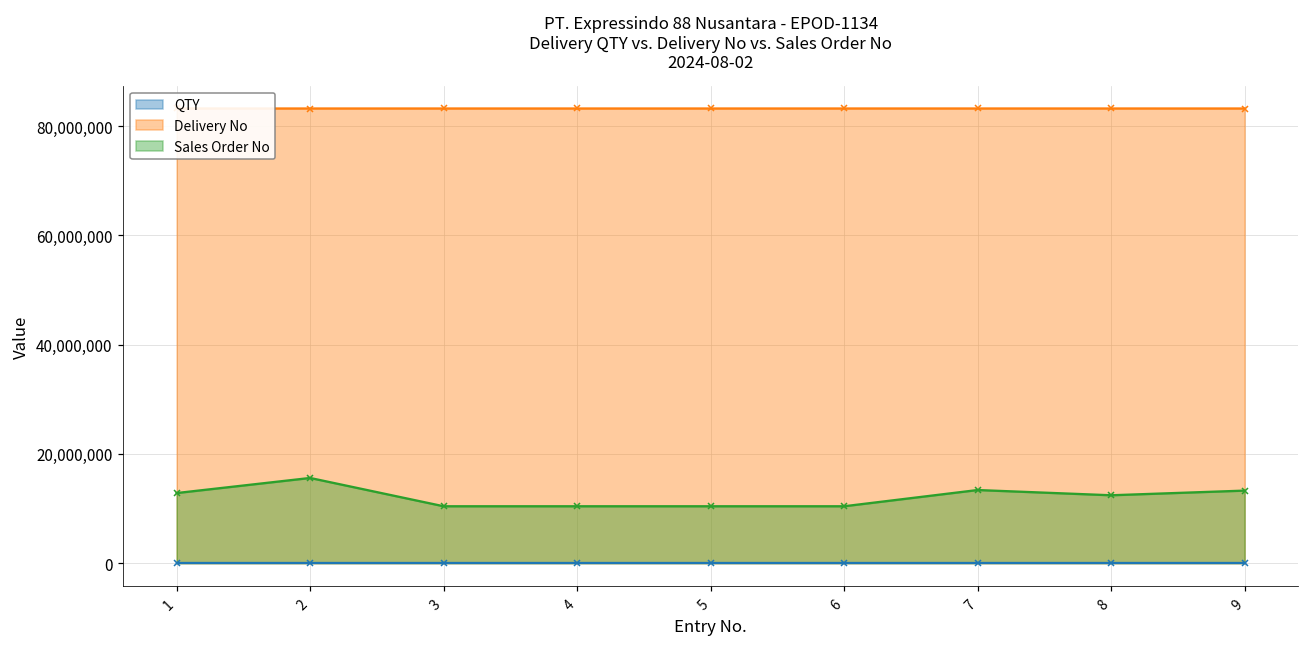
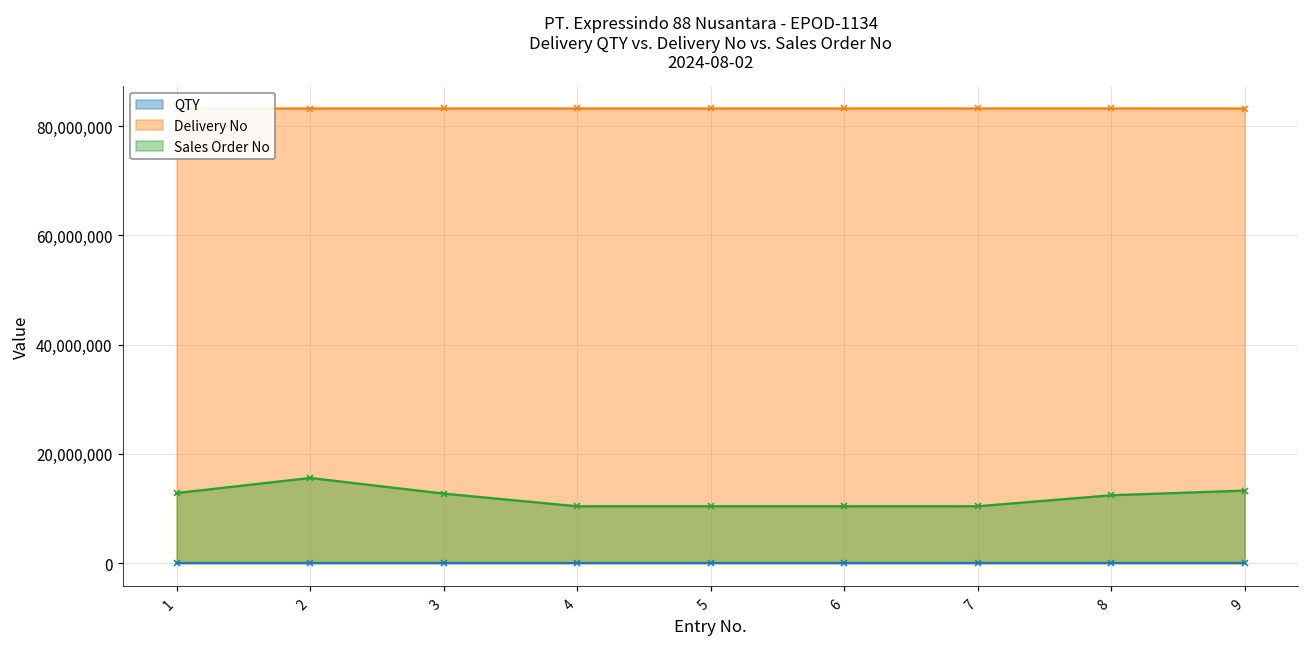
  {
    "QTY": {
      "1": "0",
      "2": "0",
      "3": "0",
      "4": "0",
      "5": "0",
      "6": "0",
      "7": "0",
      "8": "0",
      "9": "0"
    },
    "Delivery No": {
      "2": "83,000,000",
      "3": "83,000,000",
      "4": "83,000,000",
      "5": "83,000,000",
      "6": "83,000,000",
      "7": "83,000,000",
      "8": "83,000,000",
      "9": "83,000,000"
    },
    "Sales Order No": {
      "1": "13,000,000",
      "2": "16,000,000",
-     "3": "10,000,000",
+     "3": "13,000,000",
      "4": "10,000,000",
      "5": "10,000,000",
      "6": "10,000,000",
-     "7": "13,000,000",
+     "7": "10,000,000",
      "8": "12,000,000",
      "9": "13,000,000"
    }
  }
